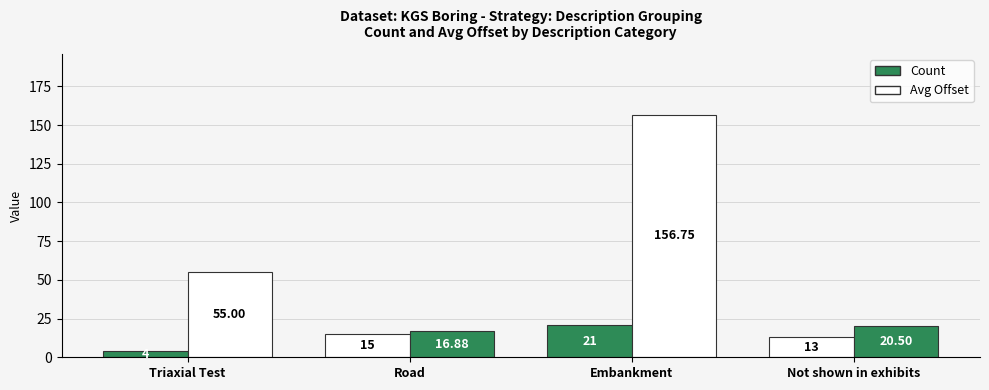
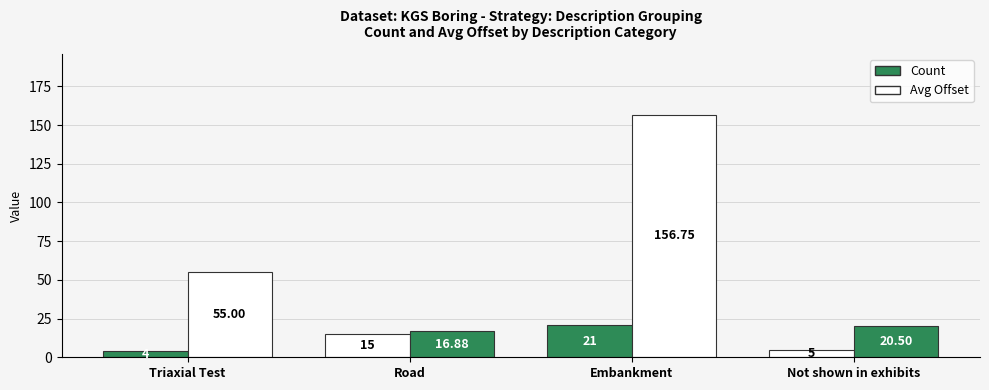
  {
    "Count": {
      "Road": 15,
      "Embankment": 21,
-     "Not shown in exhibits": 13
+     "Not shown in exhibits": 5
    },
    "Avg Offset": {
      "Triaxial Test": 55.00,
      "Road": 16.88,
      "Embankment": 156.75,
      "Not shown in exhibits": 20.50
    }
  }
